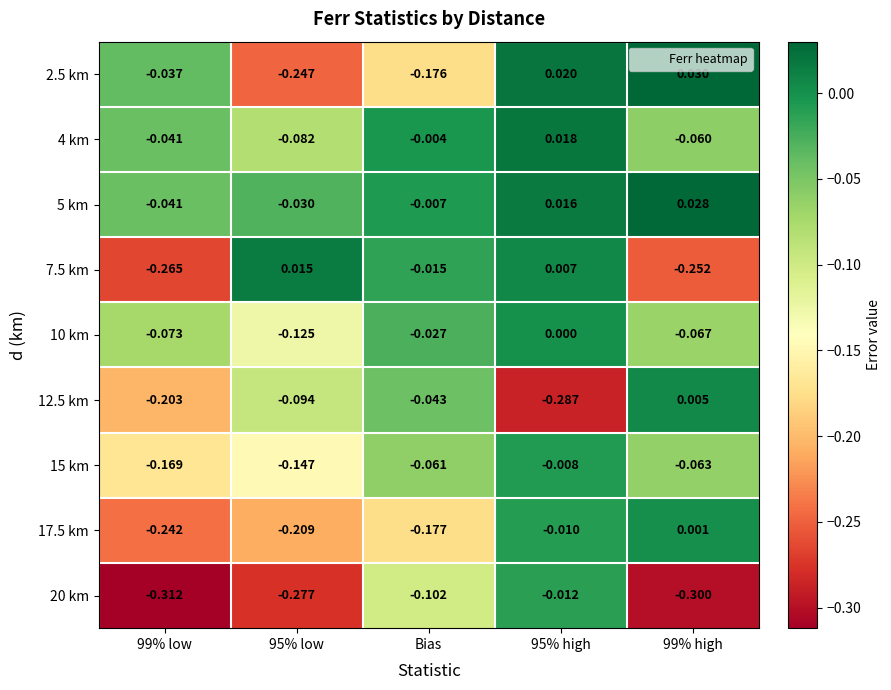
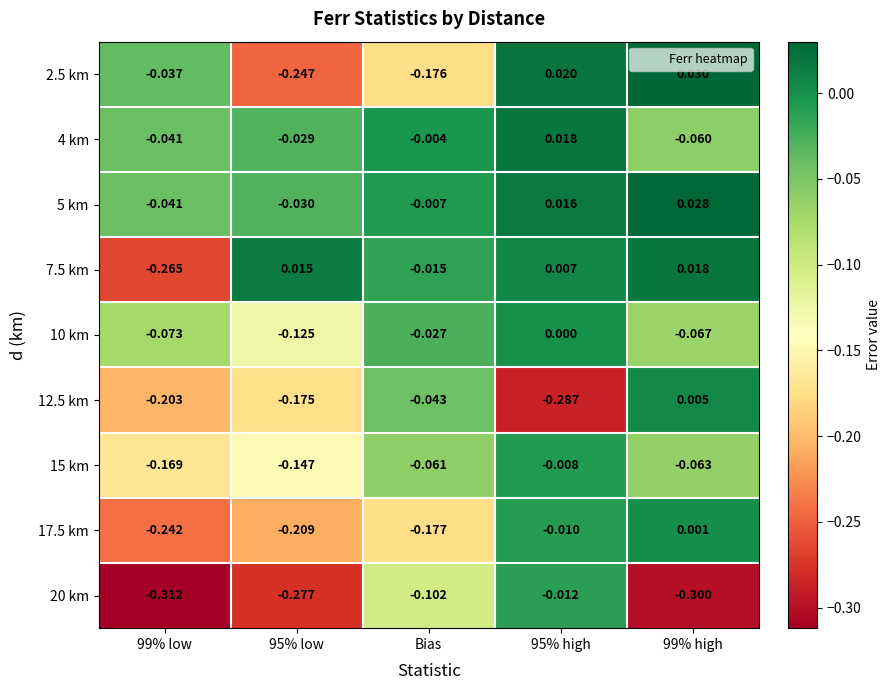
  {
    "2.5 km": {
      "99% low": -0.037,
      "95% low": -0.247,
      "Bias": -0.176,
      "95% high": 0.020
    },
    "4 km": {
      "99% low": -0.041,
-     "95% low": -0.082,
+     "95% low": -0.029,
      "Bias": -0.004,
      "95% high": 0.018,
      "99% high": -0.060
    },
    "5 km": {
      "99% low": -0.041,
      "95% low": -0.030,
      "Bias": -0.007,
      "95% high": 0.016,
      "99% high": 0.028
    },
    "7.5 km": {
      "99% low": -0.265,
      "95% low": 0.015,
      "Bias": -0.015,
      "95% high": 0.007,
-     "99% high": -0.252
+     "99% high": 0.018
    },
    "10 km": {
      "99% low": -0.073,
      "95% low": -0.125,
      "Bias": -0.027,
      "95% high": 0.000,
      "99% high": -0.067
    },
    "12.5 km": {
      "99% low": -0.203,
-     "95% low": -0.094,
+     "95% low": -0.175,
      "Bias": -0.043,
      "95% high": -0.287,
      "99% high": 0.005
    },
    "15 km": {
      "99% low": -0.169,
      "95% low": -0.147,
      "Bias": -0.061,
      "95% high": -0.008,
      "99% high": -0.063
    },
    "17.5 km": {
      "99% low": -0.242,
      "95% low": -0.209,
      "Bias": -0.177,
      "95% high": -0.010,
      "99% high": 0.001
    },
    "20 km": {
      "99% low": -0.312,
      "95% low": -0.277,
      "Bias": -0.102,
      "95% high": -0.012,
      "99% high": -0.300
    }
  }
